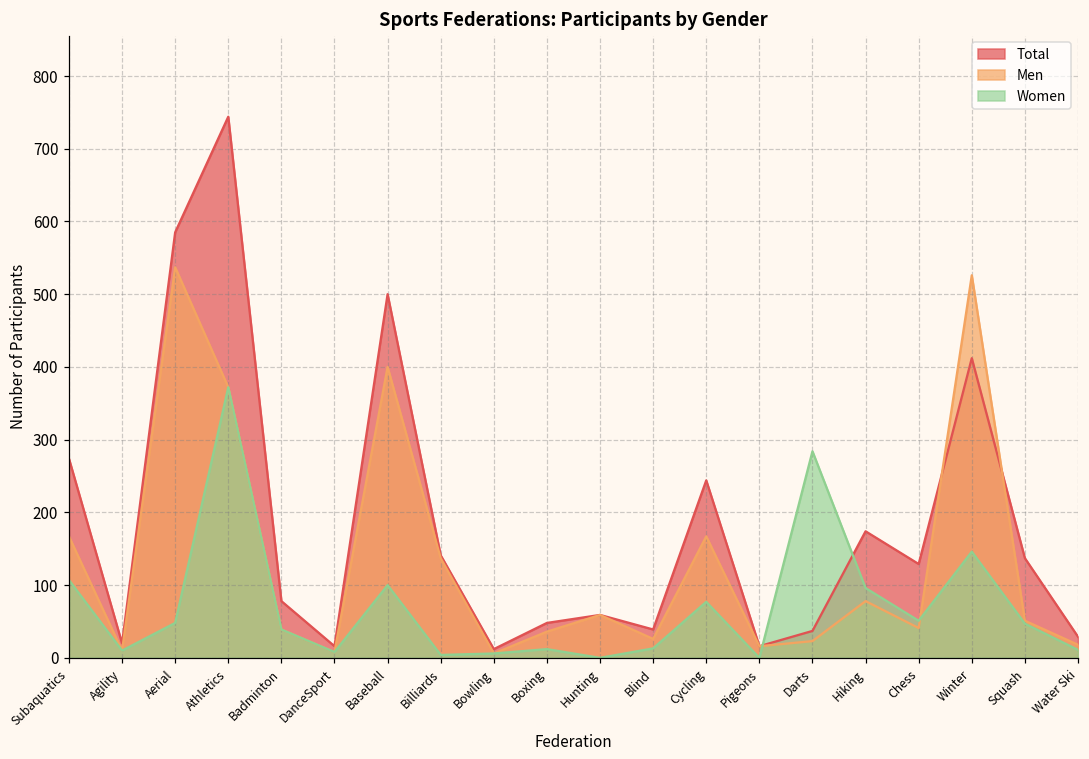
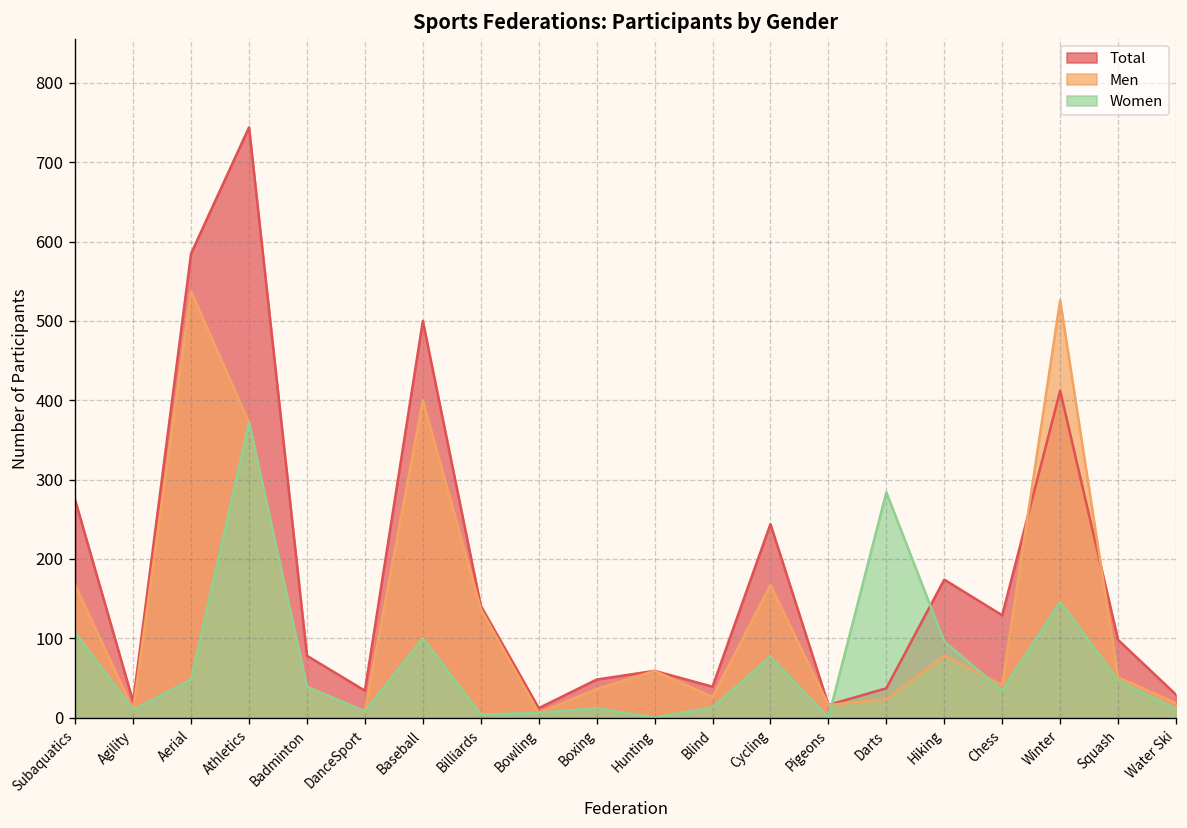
  {
    "Total": {
      "Subaquatics": 270,
      "Agility": 20,
      "Aerial": 590,
      "Athletics": 740,
      "Badminton": 80,
-     "DanceSport": 20,
+     "DanceSport": 30,
      "Baseball": 500,
      "Billiards": 140,
      "Bowling": 10,
      "Boxing": 50,
      "Blind": 40,
      "Cycling": 240,
      "Darts": 40,
      "Hiking": 170,
      "Chess": 130,
      "Winter": 410,
-     "Squash": 140,
+     "Squash": 100,
      "Water Ski": 30
    },
    "Men": {
      "Subaquatics": 170,
      "Aerial": 540,
      "Baseball": 400,
      "Billiards": 140,
      "Boxing": 40,
      "Blind": 30,
      "Cycling": 170,
      "Darts": 20,
      "Hiking": 80,
      "Chess": 40,
      "Winter": 530,
      "Squash": 50,
      "Water Ski": 20
    },
    "Women": {
      "Subaquatics": 110,
      "Aerial": 50,
      "Baseball": 100,
      "Billiards": 0,
      "Boxing": 10,
      "Hunting": 0,
      "Blind": 10,
      "Cycling": 80,
      "Pigeons": 0,
      "Darts": 280,
      "Hiking": 100,
-     "Chess": 50,
+     "Chess": 30,
      "Winter": 150,
      "Squash": 50,
      "Water Ski": 10
    }
  }
